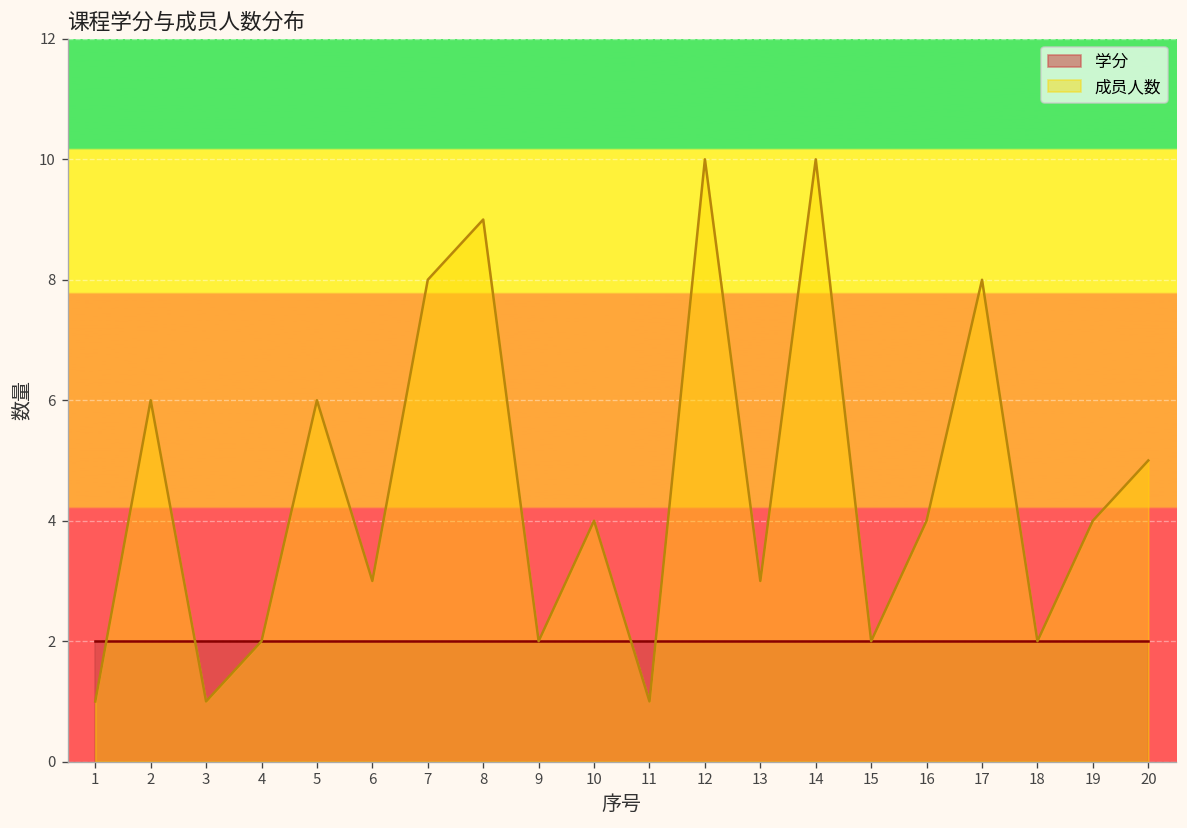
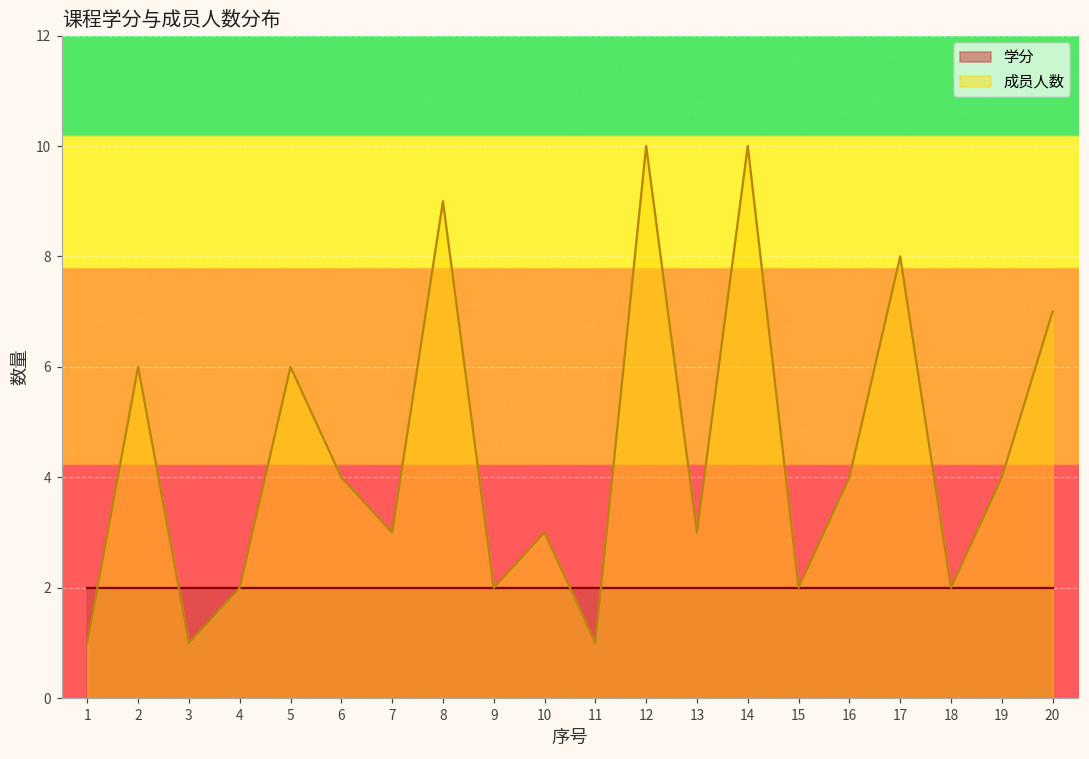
  {
    "学分": {
      "1": 2,
      "2": 2,
      "3": 2,
      "5": 2,
      "6": 2,
      "7": 2,
      "8": 2,
      "10": 2,
      "11": 2,
      "12": 2,
      "13": 2,
      "14": 2,
      "16": 2,
      "17": 2,
      "19": 2,
      "20": 2
    },
    "成员人数": {
      "1": 1,
      "2": 6,
      "3": 1,
      "5": 6,
-     "6": 3,
-     "7": 8,
+     "6": 4,
+     "7": 3,
      "8": 9,
-     "10": 4,
+     "10": 3,
      "11": 1,
      "12": 10,
      "13": 3,
      "14": 10,
      "16": 4,
      "17": 8,
      "19": 4,
-     "20": 5
+     "20": 7
    }
  }
